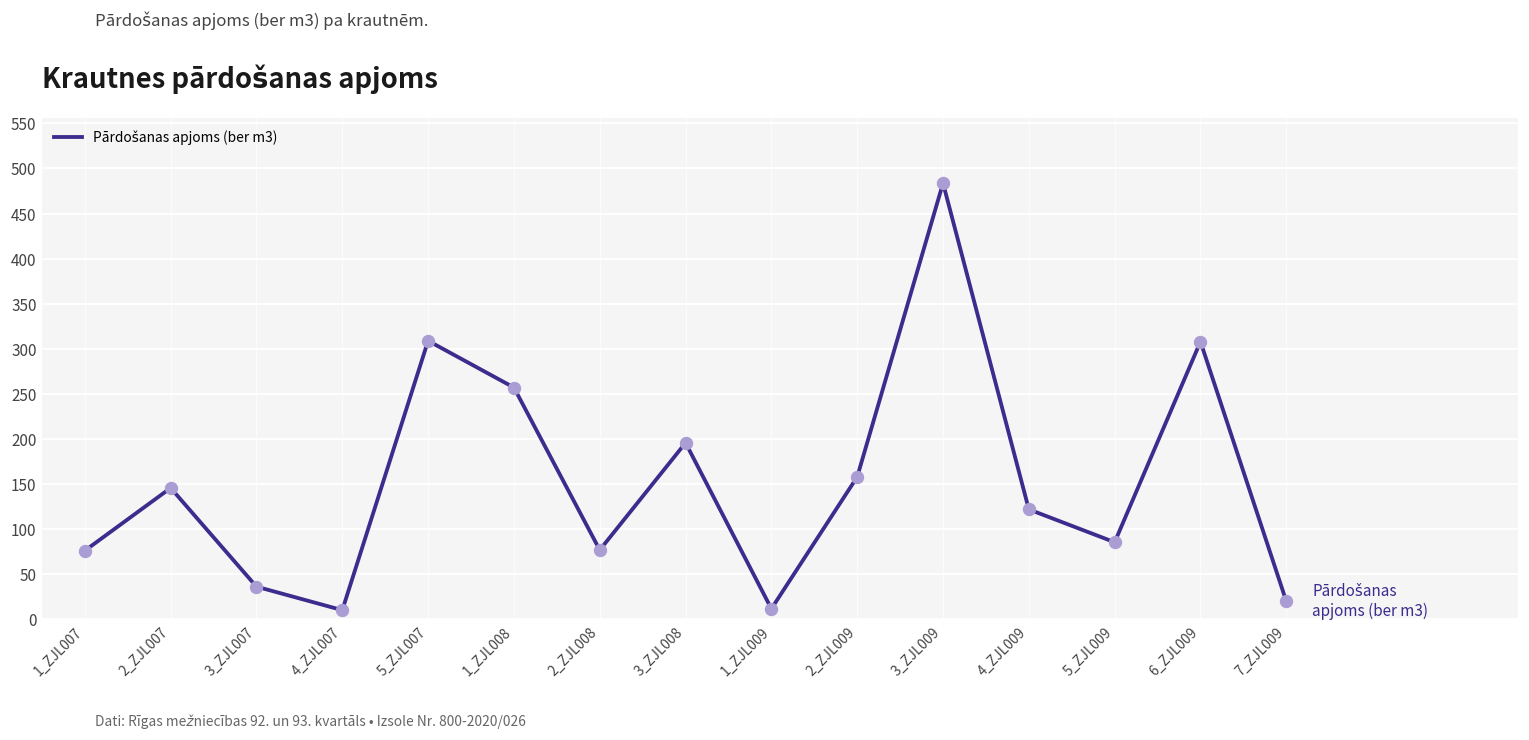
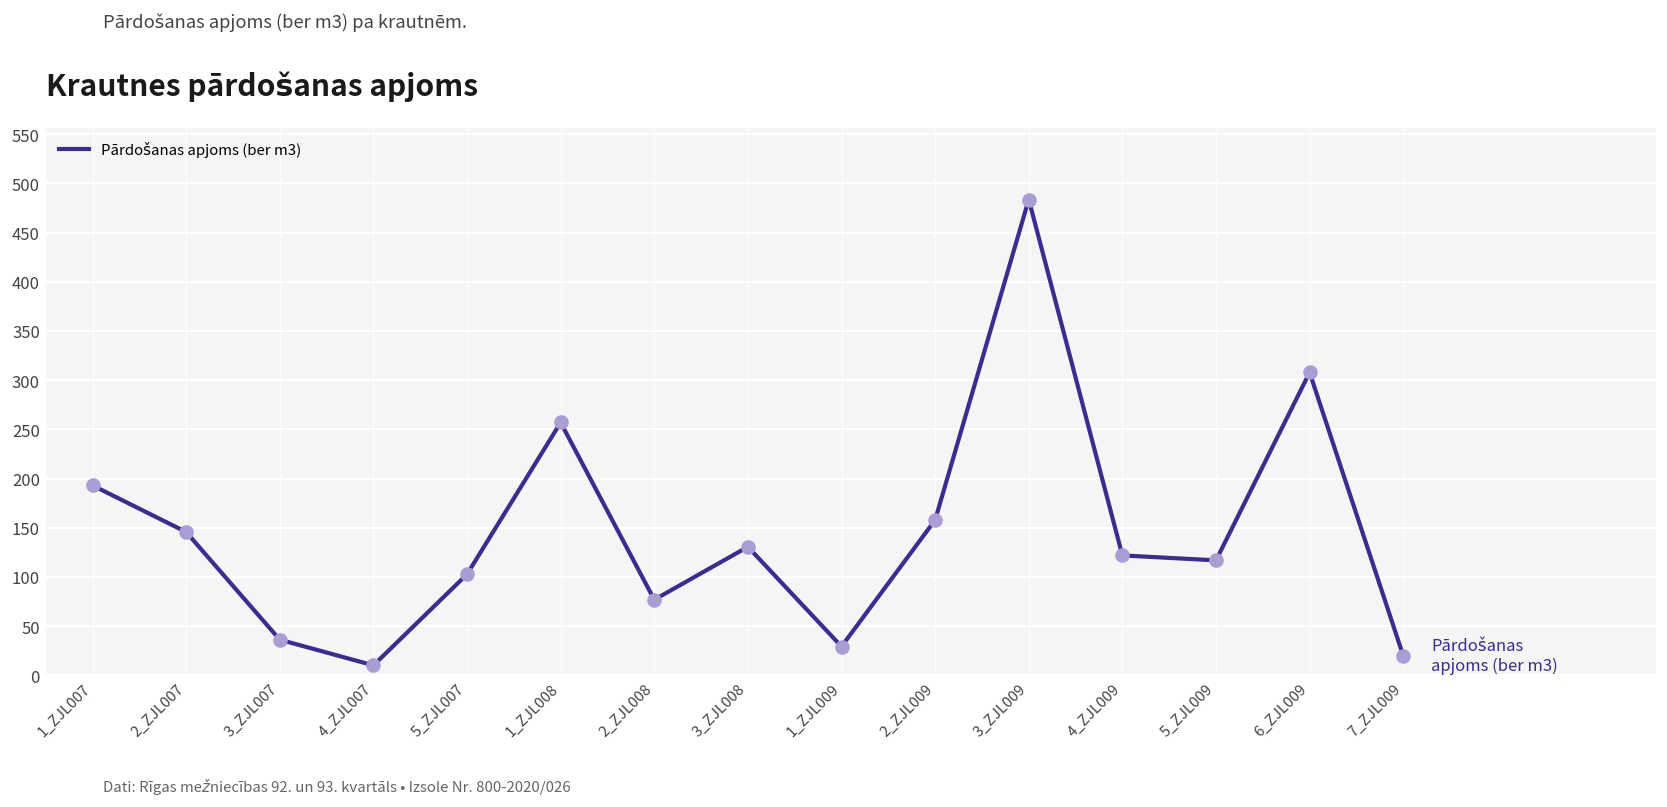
  {
-   "1_ZJL007": 80,
+   "1_ZJL007": 190,
    "2_ZJL007": 150,
    "3_ZJL007": 40,
    "4_ZJL007": 10,
-   "5_ZJL007": 310,
+   "5_ZJL007": 100,
    "1_ZJL008": 260,
    "2_ZJL008": 80,
-   "3_ZJL008": 200,
-   "1_ZJL009": 10,
+   "3_ZJL008": 130,
+   "1_ZJL009": 30,
    "2_ZJL009": 160,
    "3_ZJL009": 480,
    "4_ZJL009": 120,
-   "5_ZJL009": 90,
+   "5_ZJL009": 120,
    "6_ZJL009": 310,
    "7_ZJL009": 20
  }
